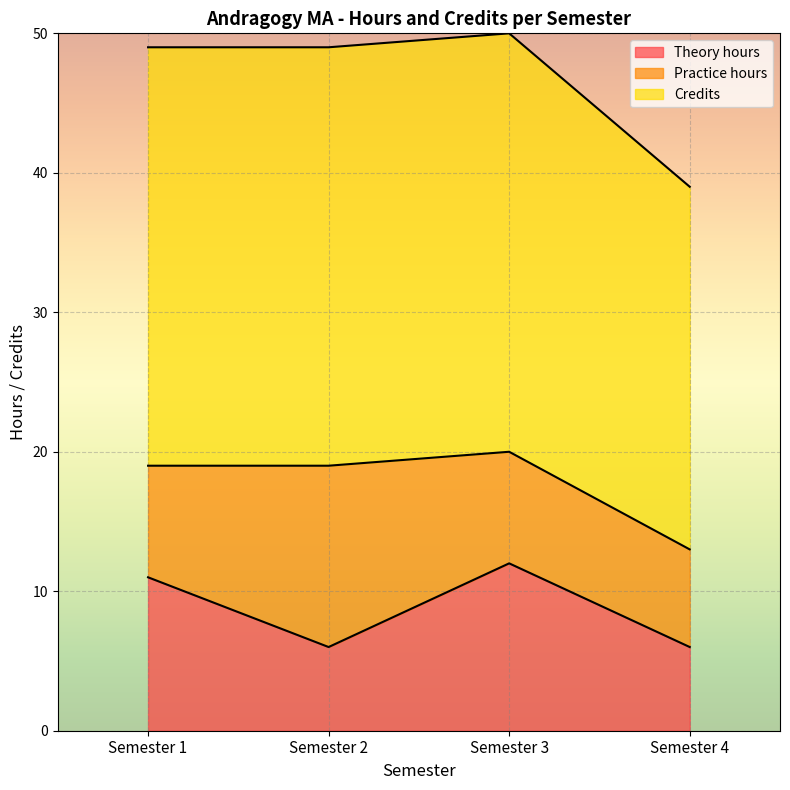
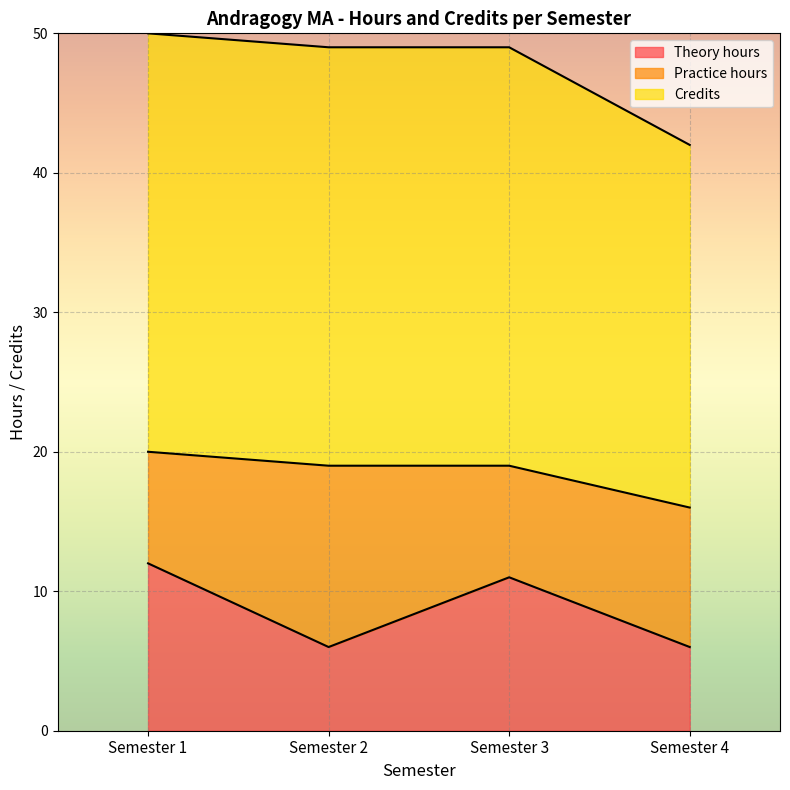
  {
    "Theory hours": {
-     "Semester 1": 11,
+     "Semester 1": 12,
      "Semester 2": 6,
-     "Semester 3": 12,
+     "Semester 3": 11,
      "Semester 4": 6
    },
    "Practice hours": {
      "Semester 1": 8,
      "Semester 2": 13,
      "Semester 3": 8,
-     "Semester 4": 7
+     "Semester 4": 10
    },
    "Credits": {
      "Semester 1": 30,
      "Semester 2": 30,
      "Semester 3": 30,
      "Semester 4": 26
    }
  }
